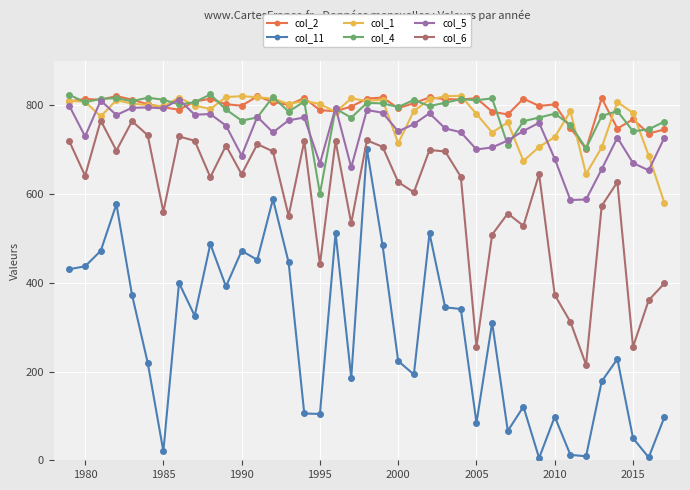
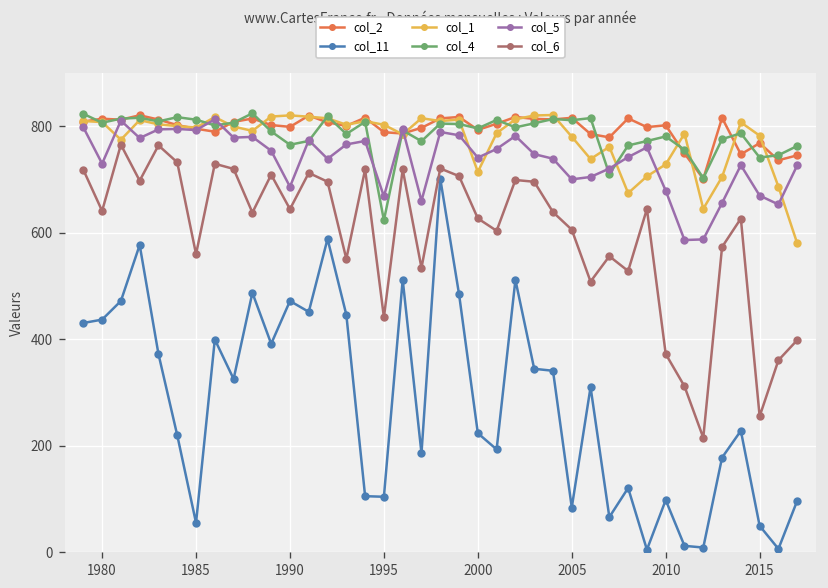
  {
    "col_2": {
      "1980": 810,
      "1990": 800,
      "1995": 790,
      "2010": 800,
      "2015": 770
    },
    "col_11": {
      "1980": 440,
-     "1985": 20,
+     "1985": 60,
      "1990": 470,
      "1995": 100,
      "2000": 220,
      "2005": 80,
      "2010": 100,
      "2015": 50
    },
    "col_1": {
      "1990": 820,
      "1995": 800,
      "2000": 710,
      "2005": 780,
      "2010": 730,
      "2015": 780
    },
    "col_4": {
      "1985": 810,
      "1990": 770,
-     "1995": 600,
+     "1995": 620,
      "2010": 780,
      "2015": 740
    },
    "col_5": {
      "1980": 730,
      "1990": 690,
      "1995": 670,
      "2000": 740,
      "2005": 700,
      "2010": 680,
      "2015": 670
    },
    "col_6": {
      "1980": 640,
      "1985": 560,
      "1990": 640,
      "1995": 440,
      "2000": 630,
-     "2005": 260,
+     "2005": 610,
      "2010": 370,
      "2015": 260
    }
  }
